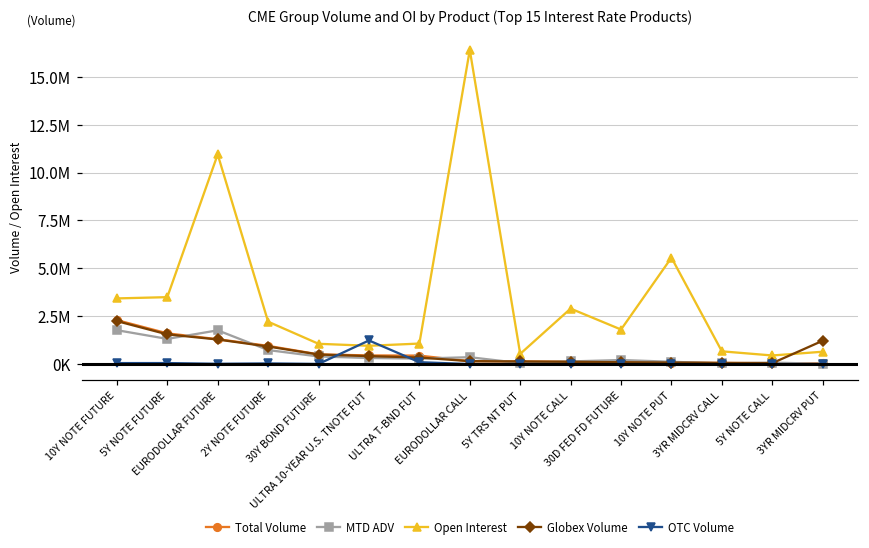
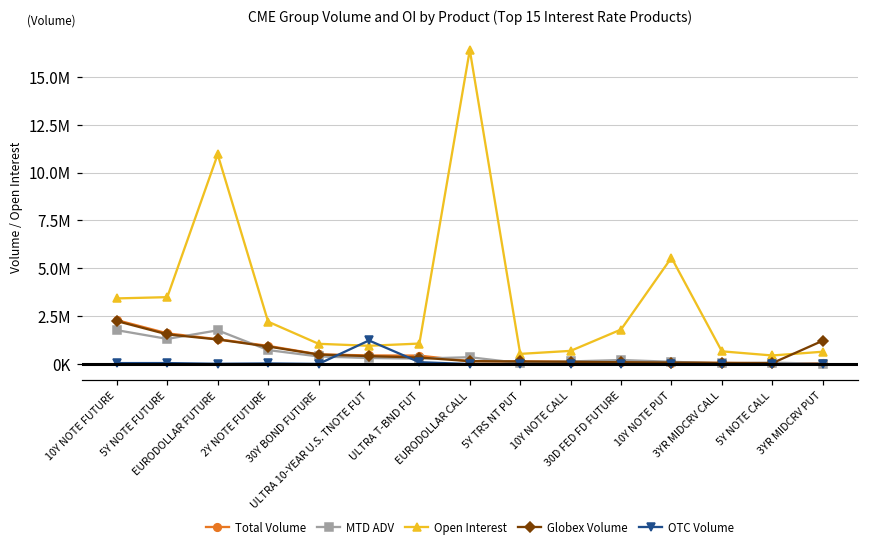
  {
    "MTD ADV": {
      "10Y NOTE FUTURE": 1800000,
      "5Y NOTE FUTURE": 1300000,
      "EURODOLLAR FUTURE": 1800000,
      "2Y NOTE FUTURE": 700000,
      "EURODOLLAR CALL": 400000
    },
    "Open Interest": {
      "10Y NOTE FUTURE": 3400000,
      "5Y NOTE FUTURE": 3500000,
      "EURODOLLAR FUTURE": 10900000,
      "2Y NOTE FUTURE": 2200000,
      "30Y BOND FUTURE": 1100000,
      "ULTRA 10-YEAR U.S. TNOTE FUT": 1000000,
      "ULTRA T-BND FUT": 1100000,
      "EURODOLLAR CALL": 16400000,
      "5Y TRS NT PUT": 500000,
-     "10Y NOTE CALL": 2900000,
+     "10Y NOTE CALL": 700000,
      "30D FED FD FUTURE": 1800000,
      "10Y NOTE PUT": 5600000,
      "3YR MIDCRV CALL": 700000,
      "5Y NOTE CALL": 400000,
      "3YR MIDCRV PUT": 600000
    },
    "Globex Volume": {
      "3YR MIDCRV PUT": 1200000
    },
    "OTC Volume": {
      "10Y NOTE FUTURE": 100000,
      "5Y NOTE FUTURE": 100000,
      "EURODOLLAR FUTURE": 0,
      "2Y NOTE FUTURE": 0,
      "30Y BOND FUTURE": 0,
      "ULTRA 10-YEAR U.S. TNOTE FUT": 1200000,
      "ULTRA T-BND FUT": 100000,
      "EURODOLLAR CALL": 0
    }
  }
